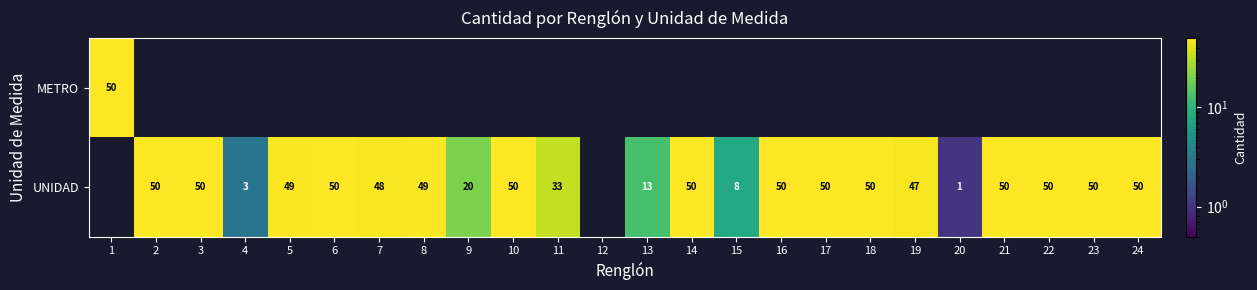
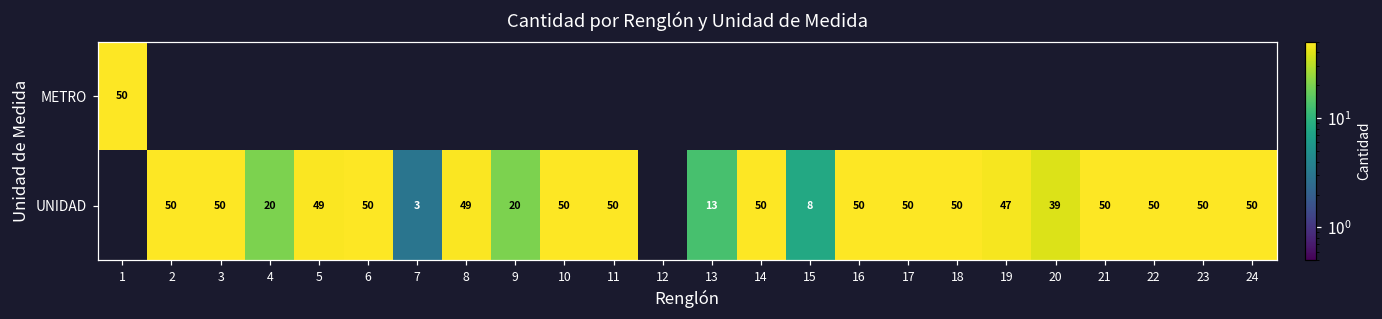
  {
    "METRO": {
      "1": 50
    },
    "UNIDAD": {
      "2": 50,
      "3": 50,
-     "4": 3,
+     "4": 20,
      "5": 49,
      "6": 50,
-     "7": 48,
+     "7": 3,
      "8": 49,
      "9": 20,
      "10": 50,
-     "11": 33,
+     "11": 50,
      "13": 13,
      "14": 50,
      "15": 8,
      "16": 50,
      "17": 50,
      "18": 50,
      "19": 47,
-     "20": 1,
+     "20": 39,
      "21": 50,
      "22": 50,
      "23": 50,
      "24": 50
    }
  }
